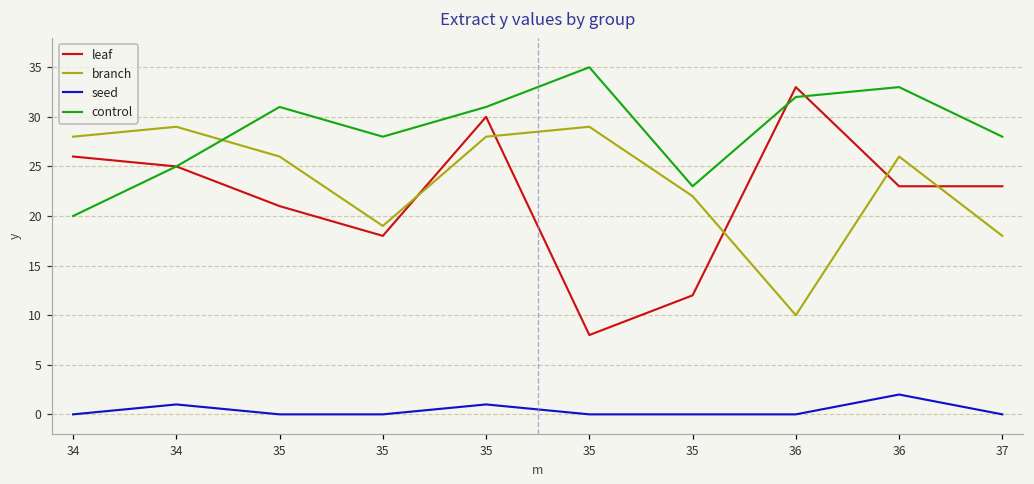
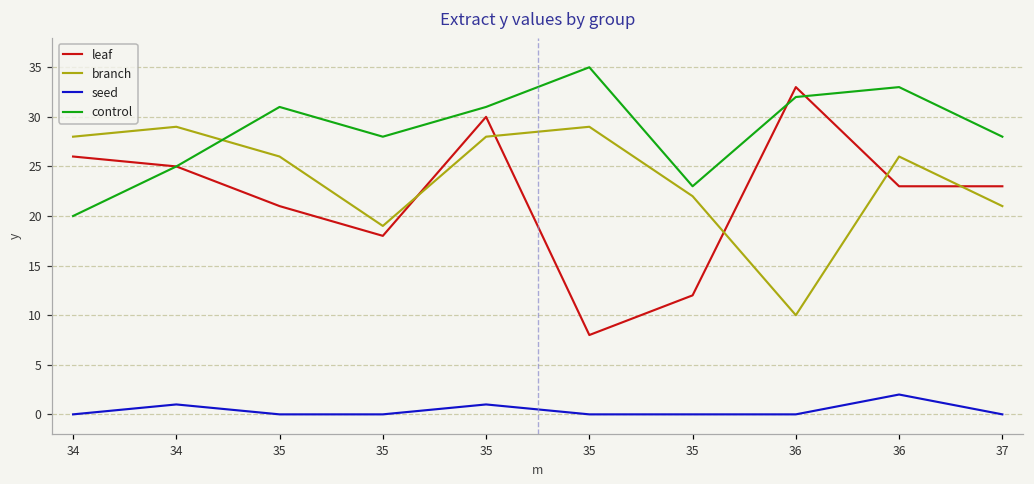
  {
    "leaf": {
      "37": 23
    },
    "branch": {
-     "37": 18
+     "37": 21
    },
    "seed": {
      "37": 0
    },
    "control": {
      "37": 28
    }
  }
